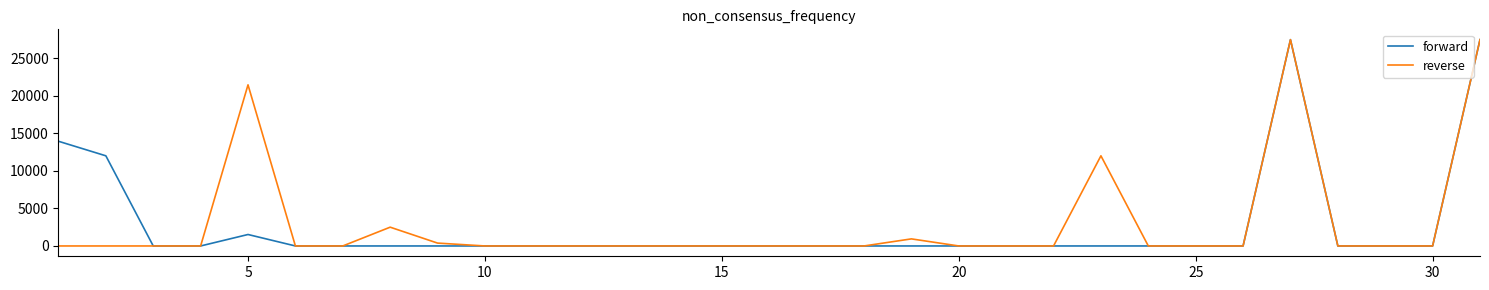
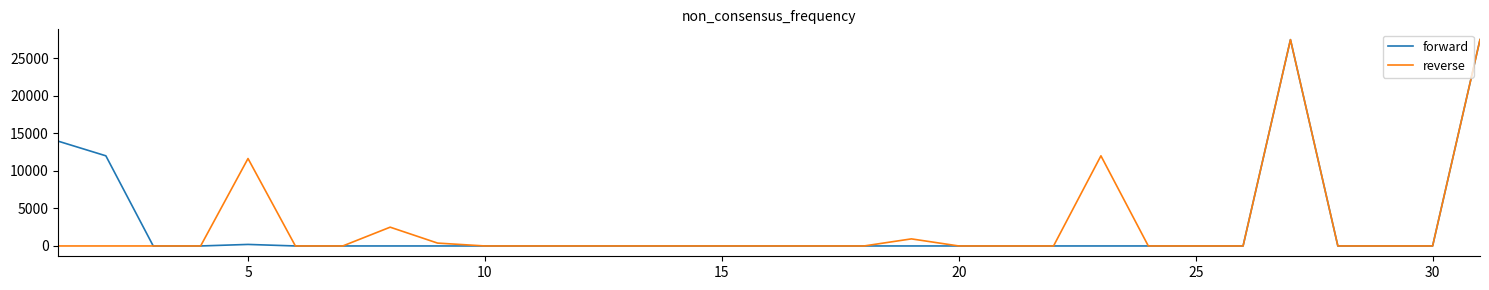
  {
    "forward": {
-     "5": 2000
+     "5": 0
    },
    "reverse": {
-     "5": 21000
+     "5": 12000
    }
  }
